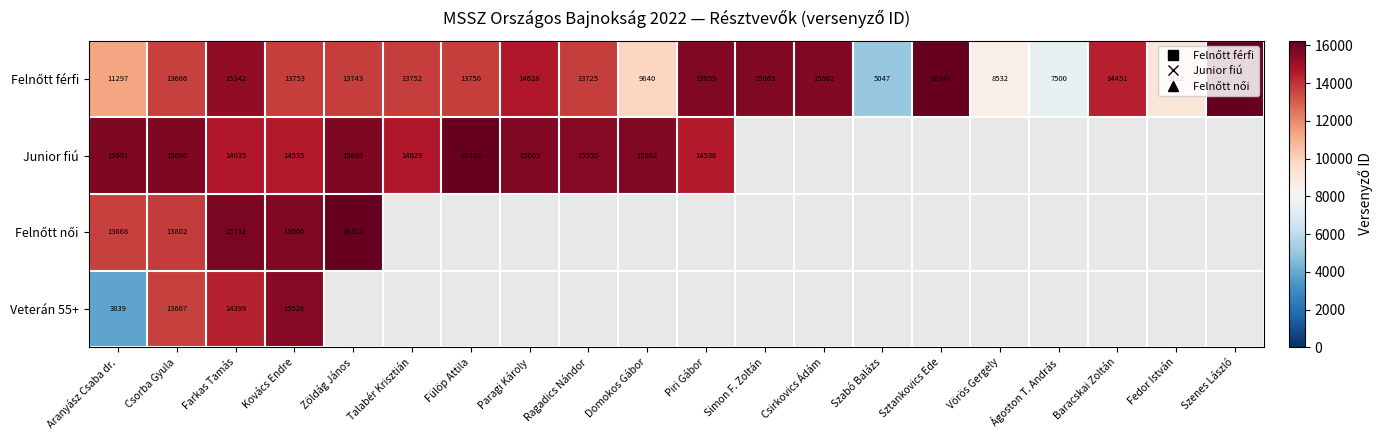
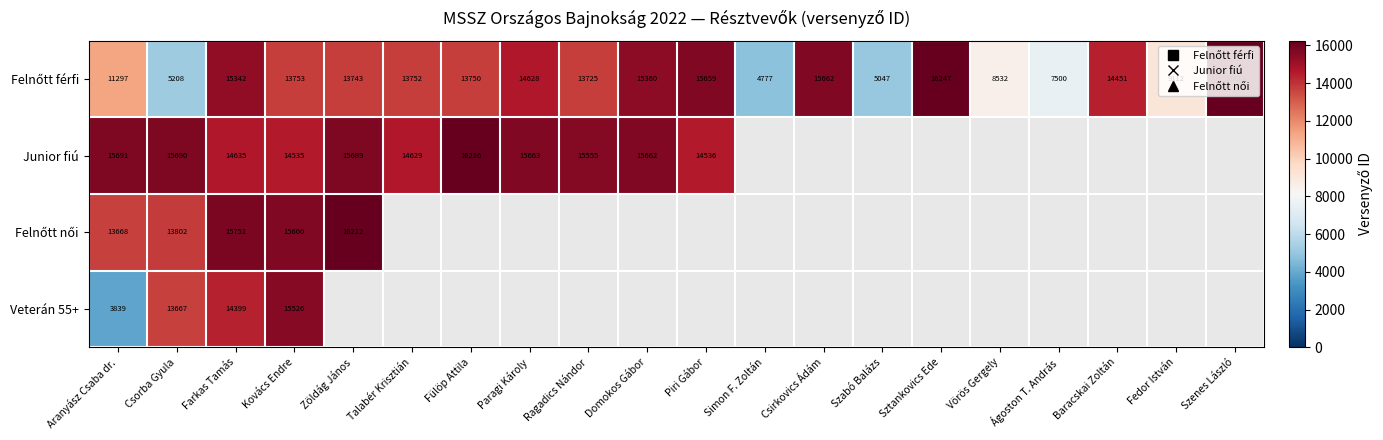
  {
    "Felnőtt férfi": {
      "Aranyász Csaba dr.": 11297,
-     "Csorba Gyula": 13666,
+     "Csorba Gyula": 5208,
      "Farkas Tamás": 15342,
      "Kovács Endre": 13753,
      "Zöldág János": 13743,
      "Talabér Krisztián": 13752,
      "Fülöp Attila": 13750,
      "Paragi Károly": 14628,
      "Ragadics Nándor": 13725,
-     "Domokos Gábor": 9840,
+     "Domokos Gábor": 15360,
      "Piri Gábor": 15659,
-     "Simon F. Zoltán": 15665,
+     "Simon F. Zoltán": 4777,
      "Csirkovics Ádám": 15662,
      "Szabó Balázs": 5047,
      "Sztankovics Ede": 16247,
      "Vörös Gergely": 8532,
      "Ágoston T. András": 7500,
      "Baracskai Zoltán": 14451
    },
    "Junior fiú": {
      "Aranyász Csaba dr.": 15691,
      "Csorba Gyula": 15690,
      "Farkas Tamás": 14635,
      "Kovács Endre": 14535,
      "Zöldág János": 15689,
      "Talabér Krisztián": 14629,
      "Fülöp Attila": 16216,
      "Paragi Károly": 15663,
      "Ragadics Nándor": 15555,
      "Domokos Gábor": 15662,
      "Piri Gábor": 14536
    },
    "Felnőtt női": {
      "Aranyász Csaba dr.": 13668,
      "Csorba Gyula": 13802,
      "Farkas Tamás": 15751,
      "Kovács Endre": 15660,
      "Zöldág János": 16212
    },
    "Veterán 55+": {
      "Aranyász Csaba dr.": 3839,
      "Csorba Gyula": 13667,
      "Farkas Tamás": 14399,
      "Kovács Endre": 15526
    }
  }
